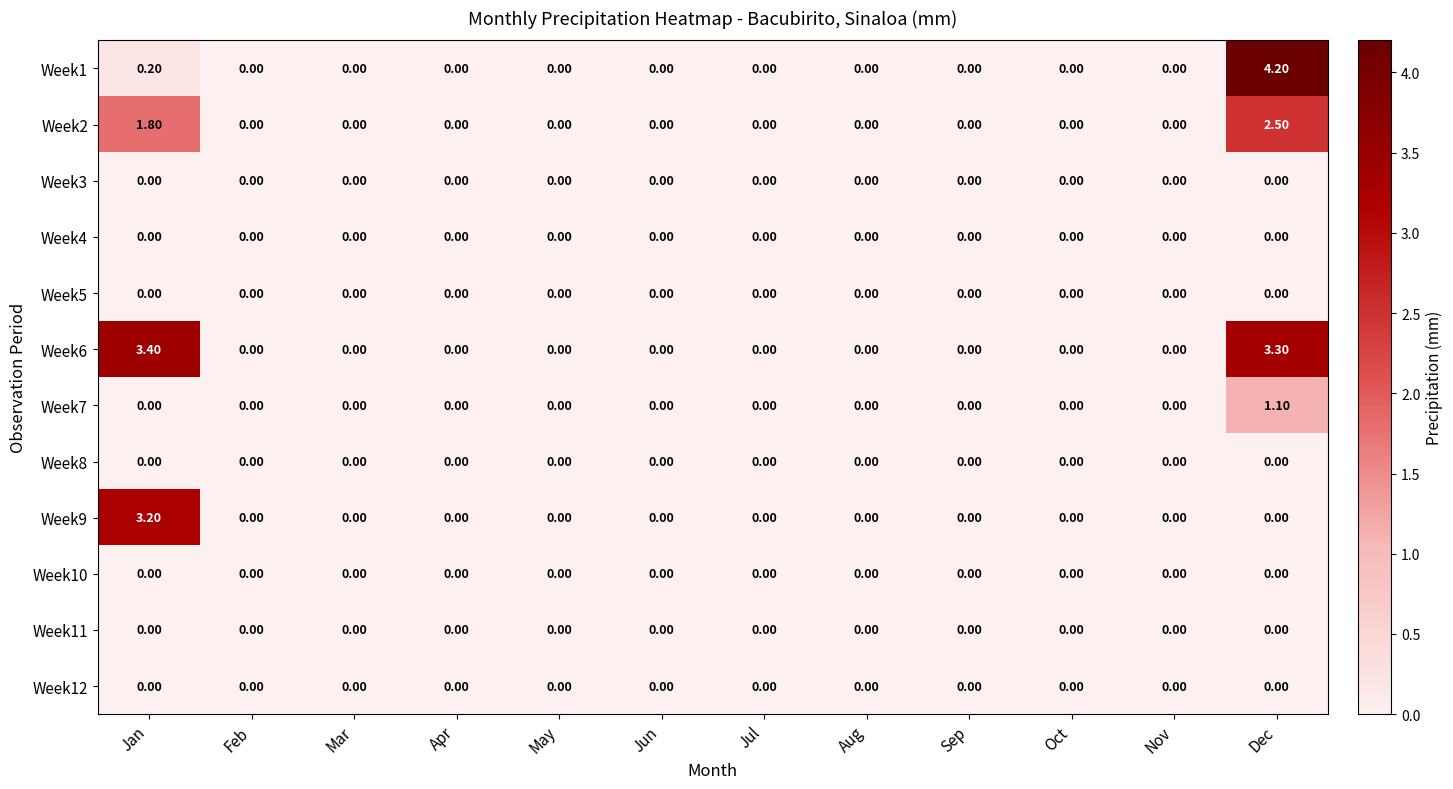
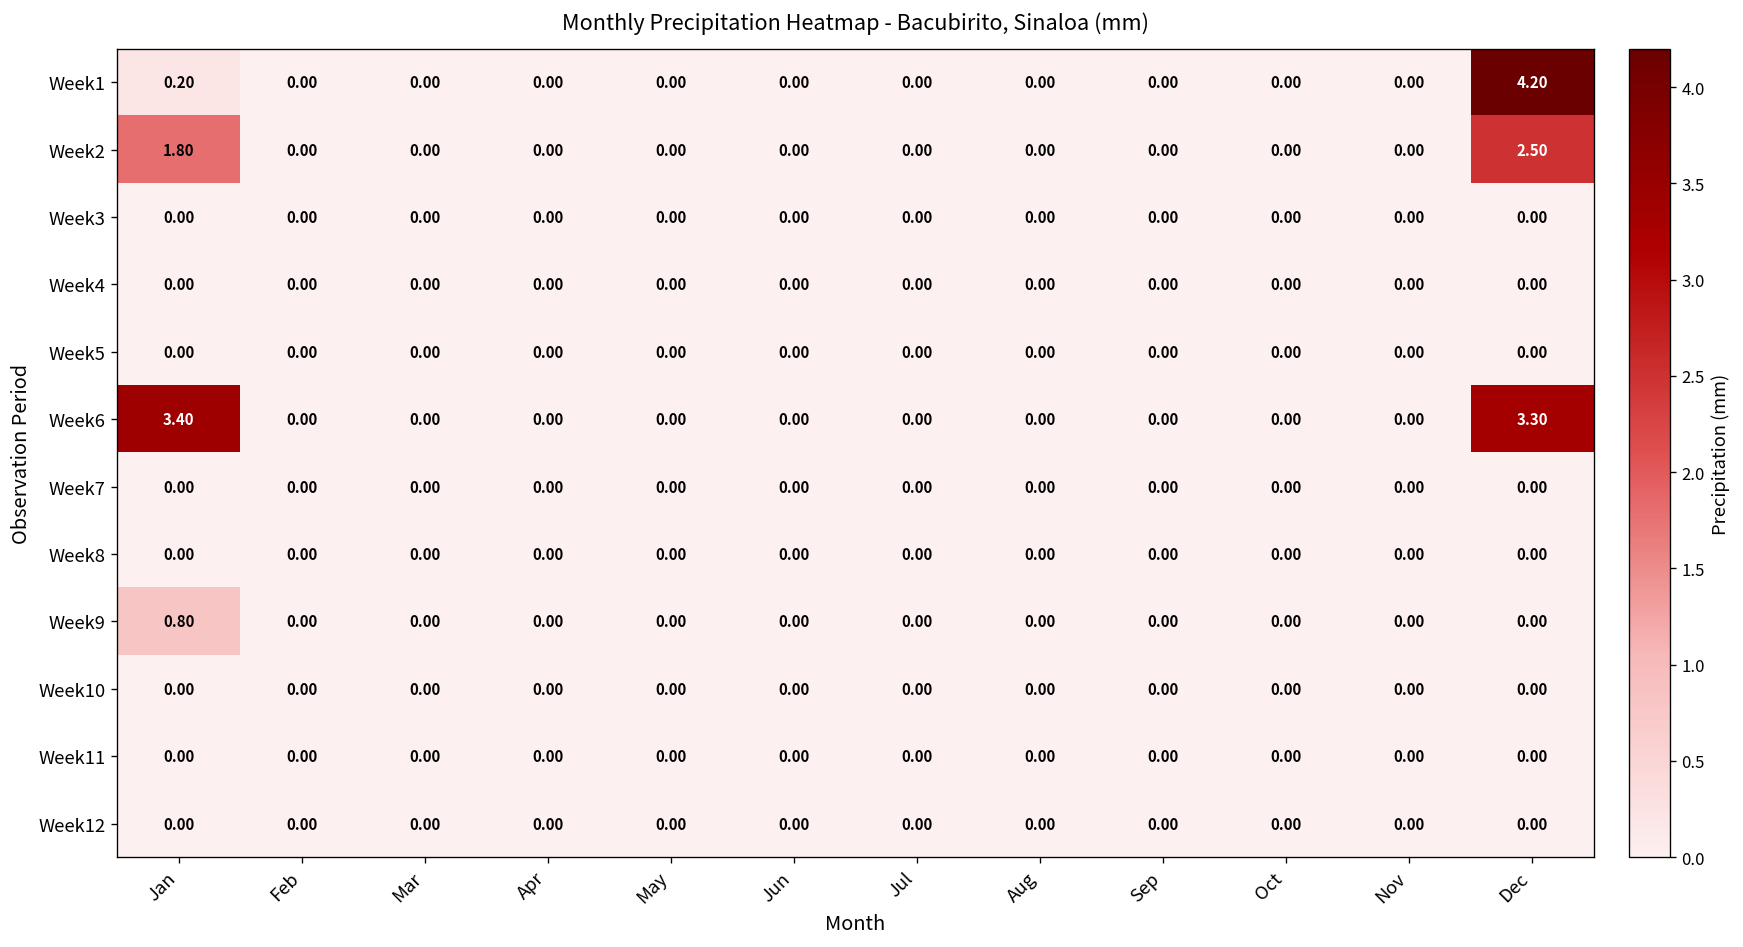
  {
    "Week1": {
      "Jan": 0.20,
      "Feb": 0.00,
      "Mar": 0.00,
      "Apr": 0.00,
      "May": 0.00,
      "Jun": 0.00,
      "Jul": 0.00,
      "Aug": 0.00,
      "Sep": 0.00,
      "Oct": 0.00,
      "Nov": 0.00,
      "Dec": 4.20
    },
    "Week2": {
      "Jan": 1.80,
      "Feb": 0.00,
      "Mar": 0.00,
      "Apr": 0.00,
      "May": 0.00,
      "Jun": 0.00,
      "Jul": 0.00,
      "Aug": 0.00,
      "Sep": 0.00,
      "Oct": 0.00,
      "Nov": 0.00,
      "Dec": 2.50
    },
    "Week3": {
      "Jan": 0.00,
      "Feb": 0.00,
      "Mar": 0.00,
      "Apr": 0.00,
      "May": 0.00,
      "Jun": 0.00,
      "Jul": 0.00,
      "Aug": 0.00,
      "Sep": 0.00,
      "Oct": 0.00,
      "Nov": 0.00,
      "Dec": 0.00
    },
    "Week4": {
      "Jan": 0.00,
      "Feb": 0.00,
      "Mar": 0.00,
      "Apr": 0.00,
      "May": 0.00,
      "Jun": 0.00,
      "Jul": 0.00,
      "Aug": 0.00,
      "Sep": 0.00,
      "Oct": 0.00,
      "Nov": 0.00,
      "Dec": 0.00
    },
    "Week5": {
      "Jan": 0.00,
      "Feb": 0.00,
      "Mar": 0.00,
      "Apr": 0.00,
      "May": 0.00,
      "Jun": 0.00,
      "Jul": 0.00,
      "Aug": 0.00,
      "Sep": 0.00,
      "Oct": 0.00,
      "Nov": 0.00,
      "Dec": 0.00
    },
    "Week6": {
      "Jan": 3.40,
      "Feb": 0.00,
      "Mar": 0.00,
      "Apr": 0.00,
      "May": 0.00,
      "Jun": 0.00,
      "Jul": 0.00,
      "Aug": 0.00,
      "Sep": 0.00,
      "Oct": 0.00,
      "Nov": 0.00,
      "Dec": 3.30
    },
    "Week7": {
      "Jan": 0.00,
      "Feb": 0.00,
      "Mar": 0.00,
      "Apr": 0.00,
      "May": 0.00,
      "Jun": 0.00,
      "Jul": 0.00,
      "Aug": 0.00,
      "Sep": 0.00,
      "Oct": 0.00,
      "Nov": 0.00,
-     "Dec": 1.10
+     "Dec": 0.00
    },
    "Week8": {
      "Jan": 0.00,
      "Feb": 0.00,
      "Mar": 0.00,
      "Apr": 0.00,
      "May": 0.00,
      "Jun": 0.00,
      "Jul": 0.00,
      "Aug": 0.00,
      "Sep": 0.00,
      "Oct": 0.00,
      "Nov": 0.00,
      "Dec": 0.00
    },
    "Week9": {
-     "Jan": 3.20,
+     "Jan": 0.80,
      "Feb": 0.00,
      "Mar": 0.00,
      "Apr": 0.00,
      "May": 0.00,
      "Jun": 0.00,
      "Jul": 0.00,
      "Aug": 0.00,
      "Sep": 0.00,
      "Oct": 0.00,
      "Nov": 0.00,
      "Dec": 0.00
    },
    "Week10": {
      "Jan": 0.00,
      "Feb": 0.00,
      "Mar": 0.00,
      "Apr": 0.00,
      "May": 0.00,
      "Jun": 0.00,
      "Jul": 0.00,
      "Aug": 0.00,
      "Sep": 0.00,
      "Oct": 0.00,
      "Nov": 0.00,
      "Dec": 0.00
    },
    "Week11": {
      "Jan": 0.00,
      "Feb": 0.00,
      "Mar": 0.00,
      "Apr": 0.00,
      "May": 0.00,
      "Jun": 0.00,
      "Jul": 0.00,
      "Aug": 0.00,
      "Sep": 0.00,
      "Oct": 0.00,
      "Nov": 0.00,
      "Dec": 0.00
    },
    "Week12": {
      "Jan": 0.00,
      "Feb": 0.00,
      "Mar": 0.00,
      "Apr": 0.00,
      "May": 0.00,
      "Jun": 0.00,
      "Jul": 0.00,
      "Aug": 0.00,
      "Sep": 0.00,
      "Oct": 0.00,
      "Nov": 0.00,
      "Dec": 0.00
    }
  }
